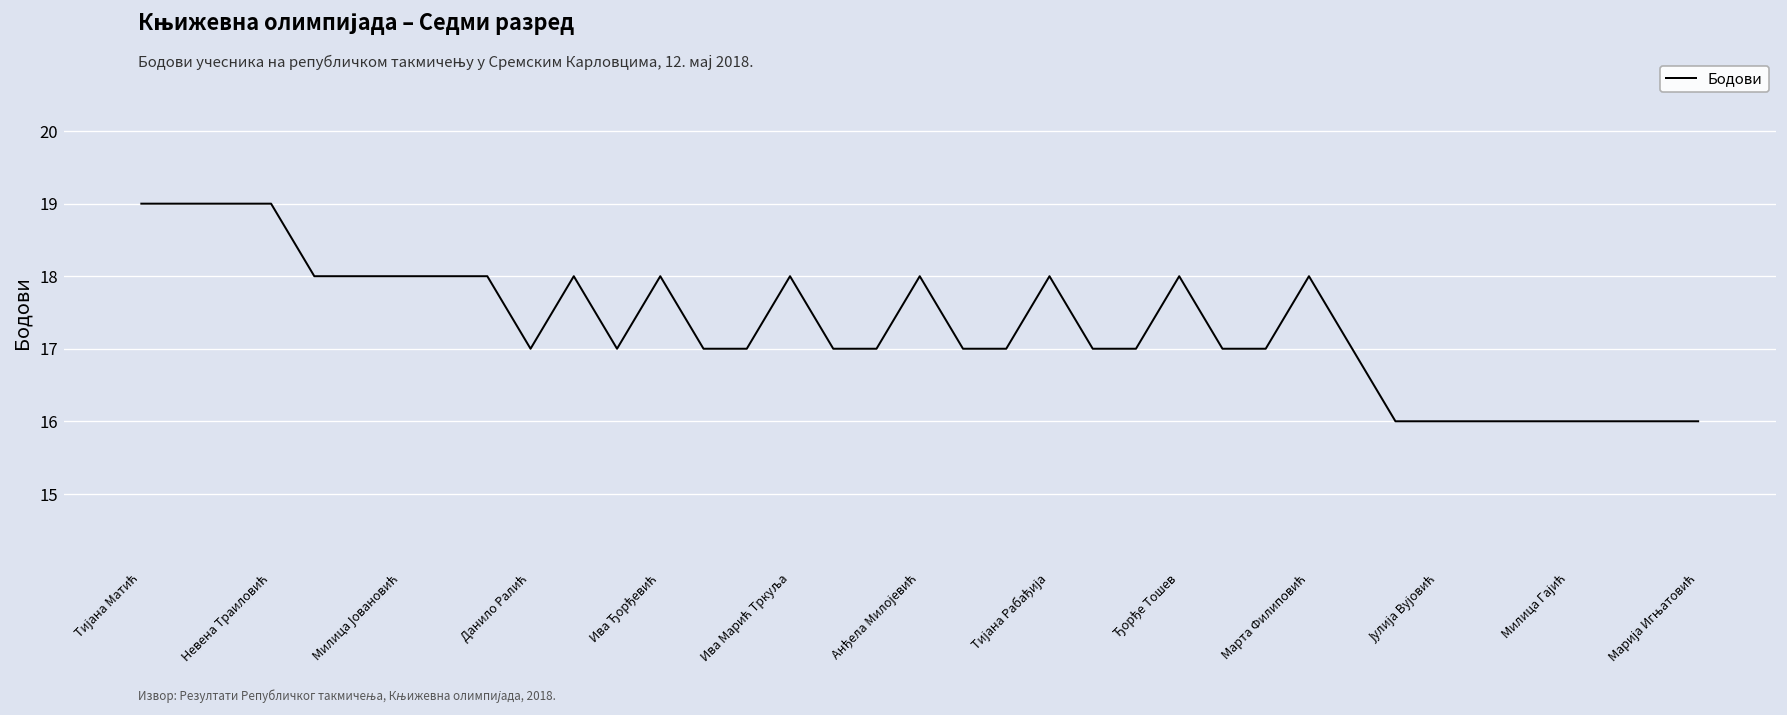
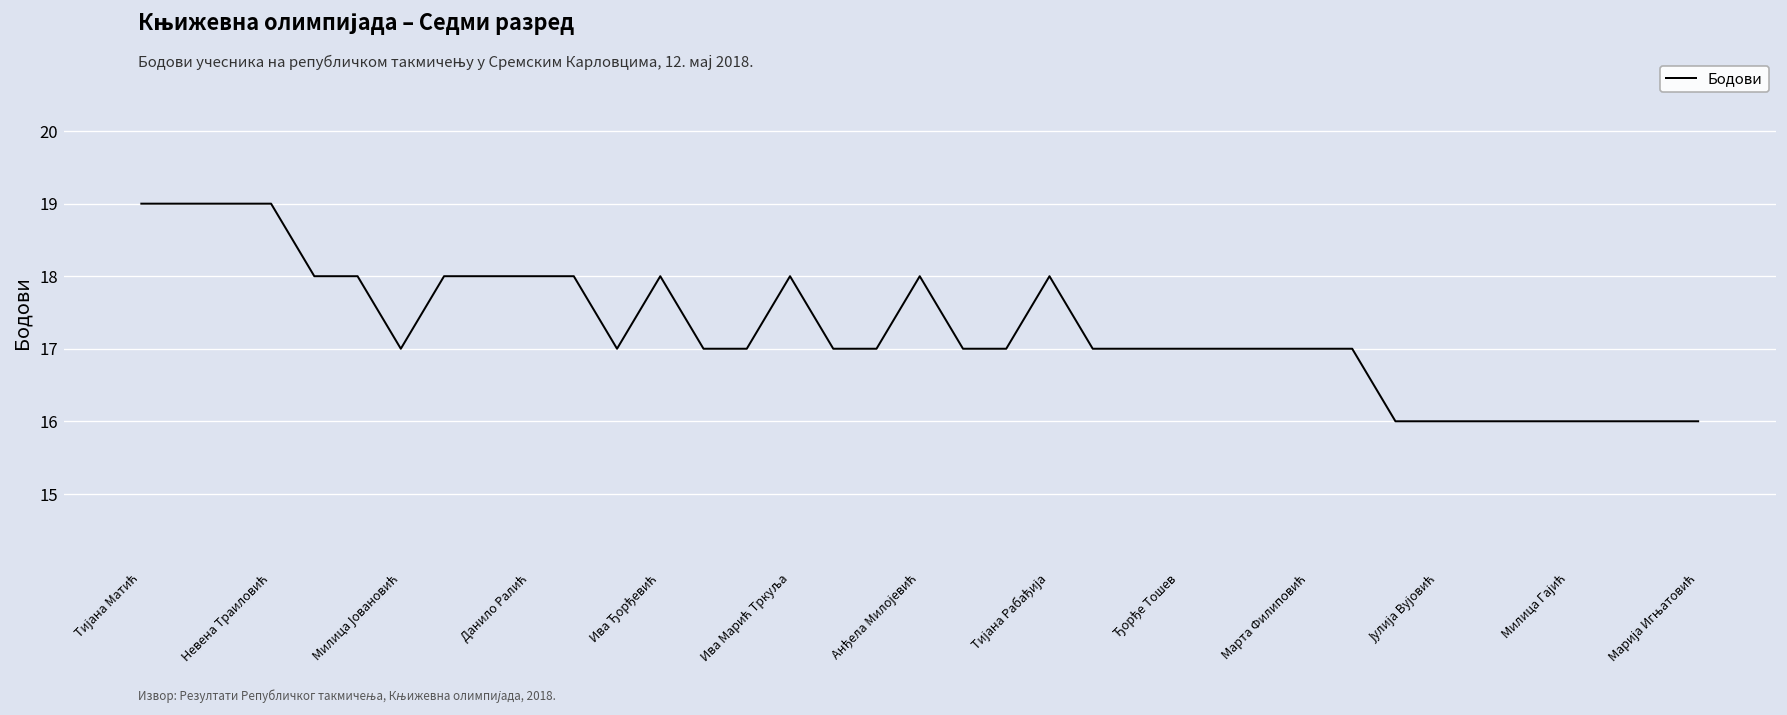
  {
    "Тијана Матић": 19,
    "Невена Траиловић": 19,
-   "Милица Јовановић": 18,
-   "Данило Ралић": 17,
+   "Милица Јовановић": 17,
+   "Данило Ралић": 18,
    "Ива Ђорђевић": 18,
    "Ива Марић Тркуља": 18,
    "Анђела Милојевић": 18,
    "Тијана Рабађија": 18,
-   "Ђорђе Тошев": 18,
-   "Марта Филиповић": 18,
+   "Ђорђе Тошев": 17,
+   "Марта Филиповић": 17,
    "Јулија Вујовић": 16,
    "Милица Гајић": 16,
    "Марија Игњатовић": 16
  }
